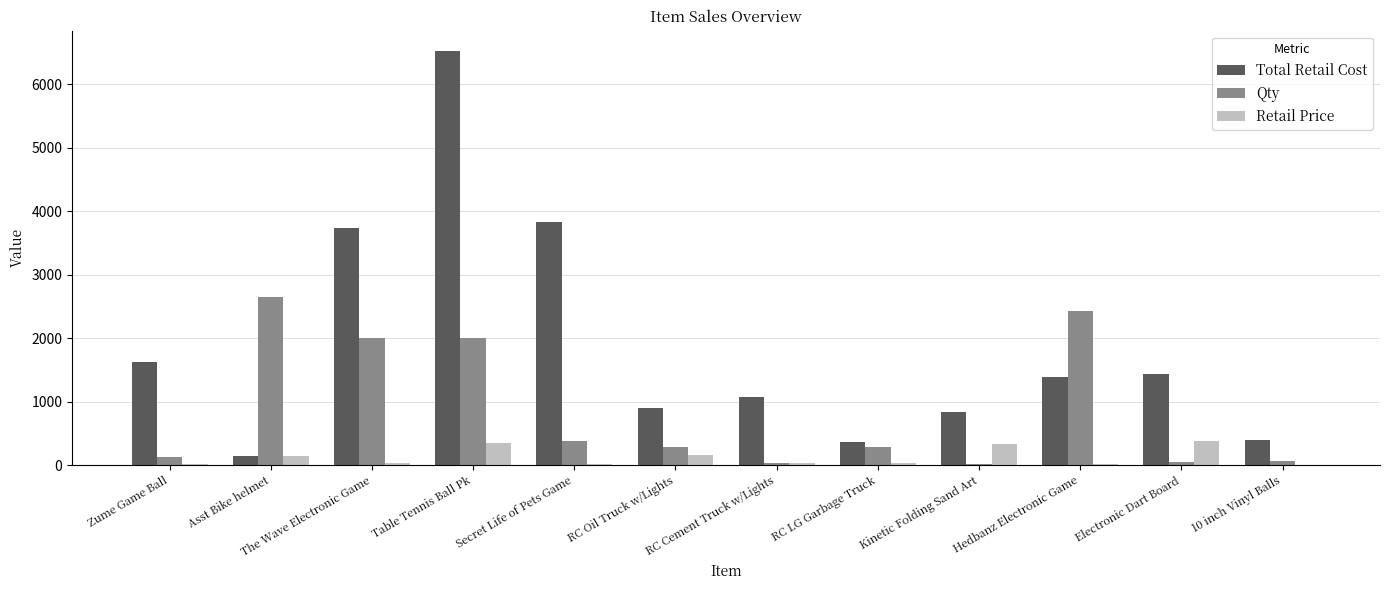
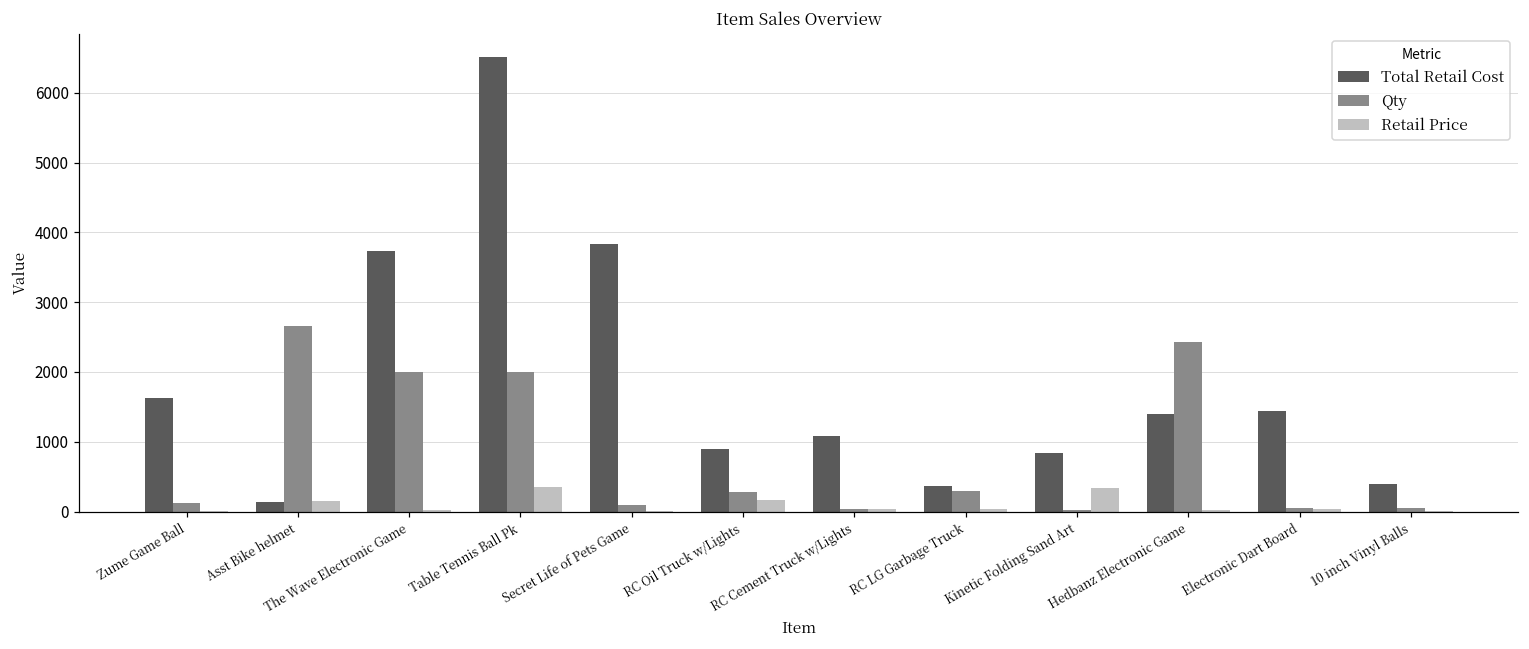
  {
    "Total Retail Cost": {
      "Zume Game Ball": 1600,
      "Asst Bike helmet": 100,
      "The Wave Electronic Game": 3700,
      "Table Tennis Ball Pk": 6500,
      "Secret Life of Pets Game": 3800,
      "RC Oil Truck w/Lights": 900,
      "RC Cement Truck w/Lights": 1100,
      "RC LG Garbage Truck": 400,
      "Kinetic Folding Sand Art": 800,
      "Hedbanz Electronic Game": 1400,
      "Electronic Dart Board": 1400,
      "10 inch Vinyl Balls": 400
    },
    "Qty": {
      "Zume Game Ball": 100,
      "Asst Bike helmet": 2700,
      "The Wave Electronic Game": 2000,
      "Table Tennis Ball Pk": 2000,
-     "Secret Life of Pets Game": 400,
+     "Secret Life of Pets Game": 100,
      "RC Oil Truck w/Lights": 300,
      "RC LG Garbage Truck": 300,
      "Hedbanz Electronic Game": 2400,
      "Electronic Dart Board": 0,
      "10 inch Vinyl Balls": 100
    },
    "Retail Price": {
      "Asst Bike helmet": 100,
      "Table Tennis Ball Pk": 300,
      "RC Oil Truck w/Lights": 200,
      "Kinetic Folding Sand Art": 300,
-     "Electronic Dart Board": 400
+     "Electronic Dart Board": 0
    }
  }
